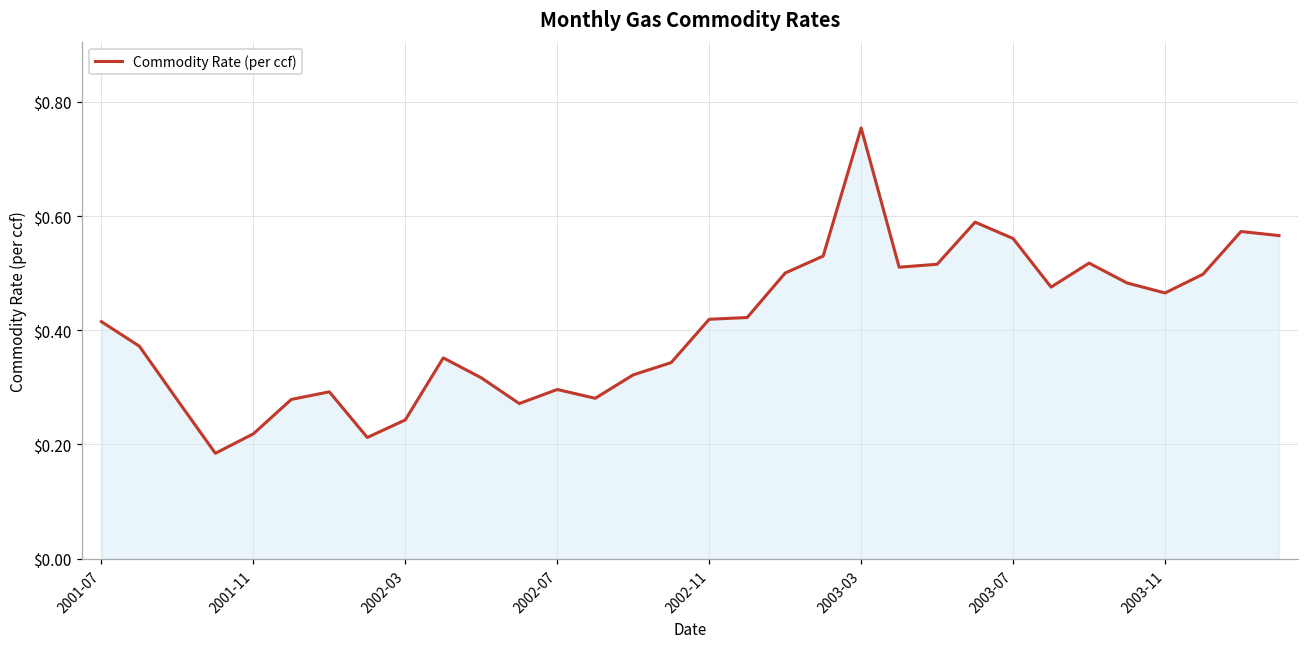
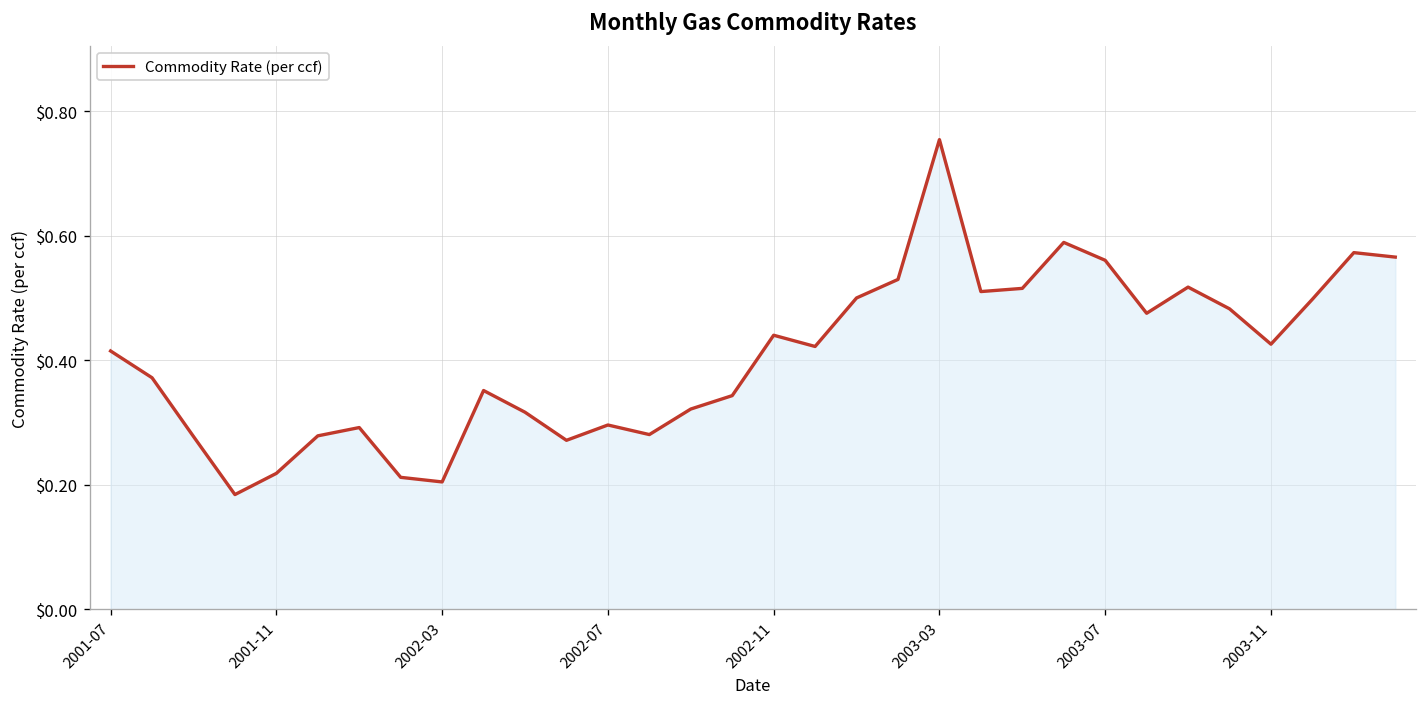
  {
    "2001-07": "$0.42",
    "2001-11": "$0.22",
-   "2002-03": "$0.24",
+   "2002-03": "$0.20",
    "2002-07": "$0.30",
-   "2002-11": "$0.42",
+   "2002-11": "$0.44",
    "2003-03": "$0.75",
    "2003-07": "$0.56",
-   "2003-11": "$0.47"
+   "2003-11": "$0.43"
  }
